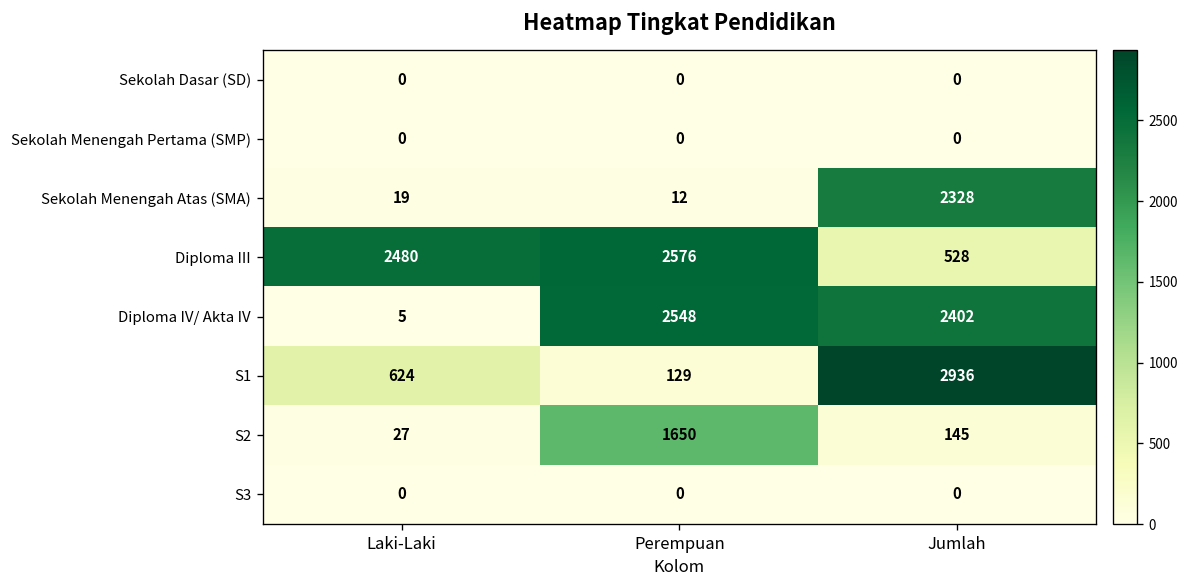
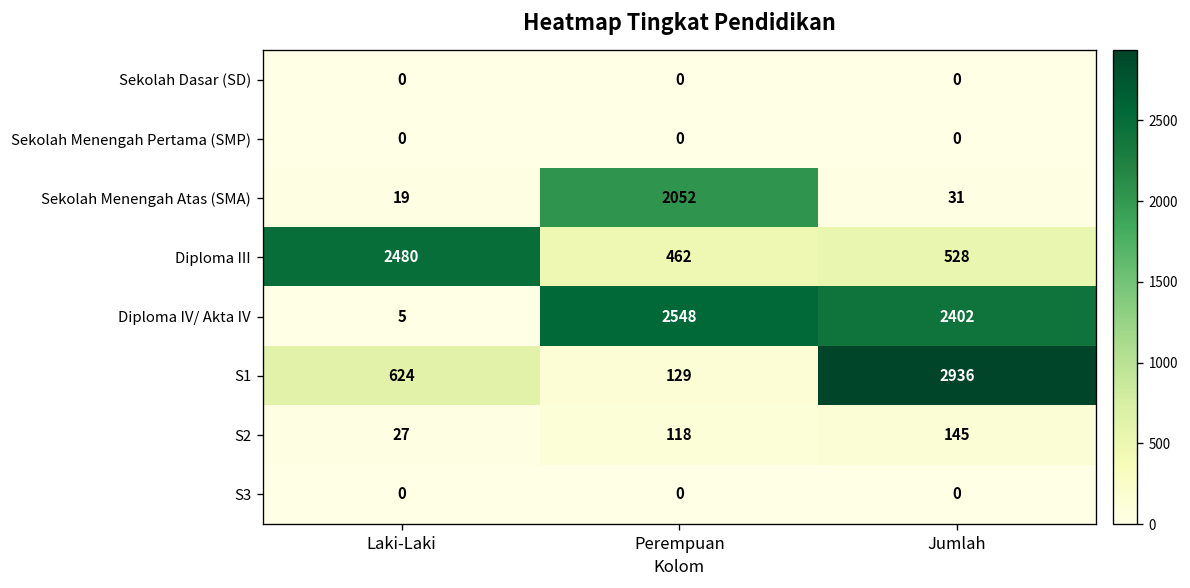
  {
    "Sekolah Dasar (SD)": {
      "Laki-Laki": 0,
      "Perempuan": 0,
      "Jumlah": 0
    },
    "Sekolah Menengah Pertama (SMP)": {
      "Laki-Laki": 0,
      "Perempuan": 0,
      "Jumlah": 0
    },
    "Sekolah Menengah Atas (SMA)": {
      "Laki-Laki": 19,
-     "Perempuan": 12,
-     "Jumlah": 2328
+     "Perempuan": 2052,
+     "Jumlah": 31
    },
    "Diploma III": {
      "Laki-Laki": 2480,
-     "Perempuan": 2576,
+     "Perempuan": 462,
      "Jumlah": 528
    },
    "Diploma IV/ Akta IV": {
      "Laki-Laki": 5,
      "Perempuan": 2548,
      "Jumlah": 2402
    },
    "S1": {
      "Laki-Laki": 624,
      "Perempuan": 129,
      "Jumlah": 2936
    },
    "S2": {
      "Laki-Laki": 27,
-     "Perempuan": 1650,
+     "Perempuan": 118,
      "Jumlah": 145
    },
    "S3": {
      "Laki-Laki": 0,
      "Perempuan": 0,
      "Jumlah": 0
    }
  }
